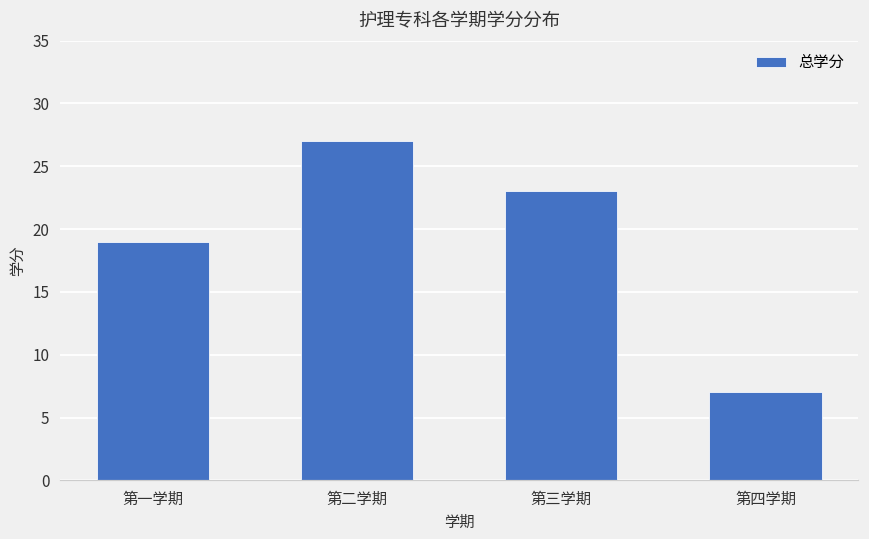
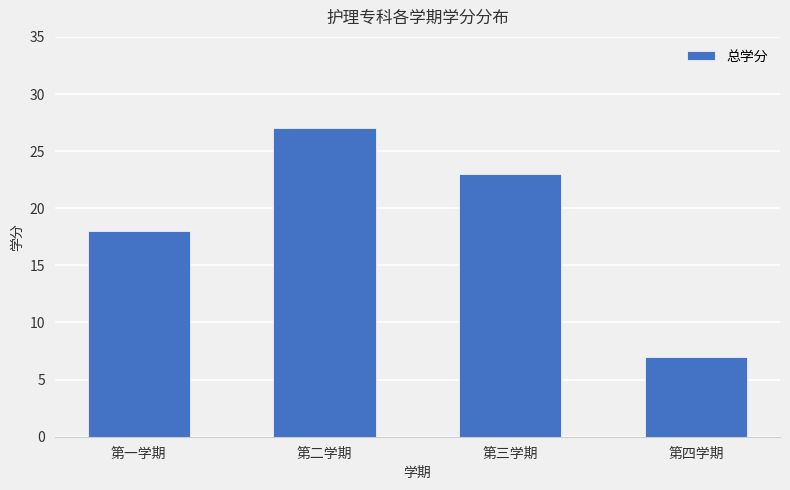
  {
-   "第一学期": 19,
+   "第一学期": 18,
    "第二学期": 27,
    "第三学期": 23,
    "第四学期": 7
  }
